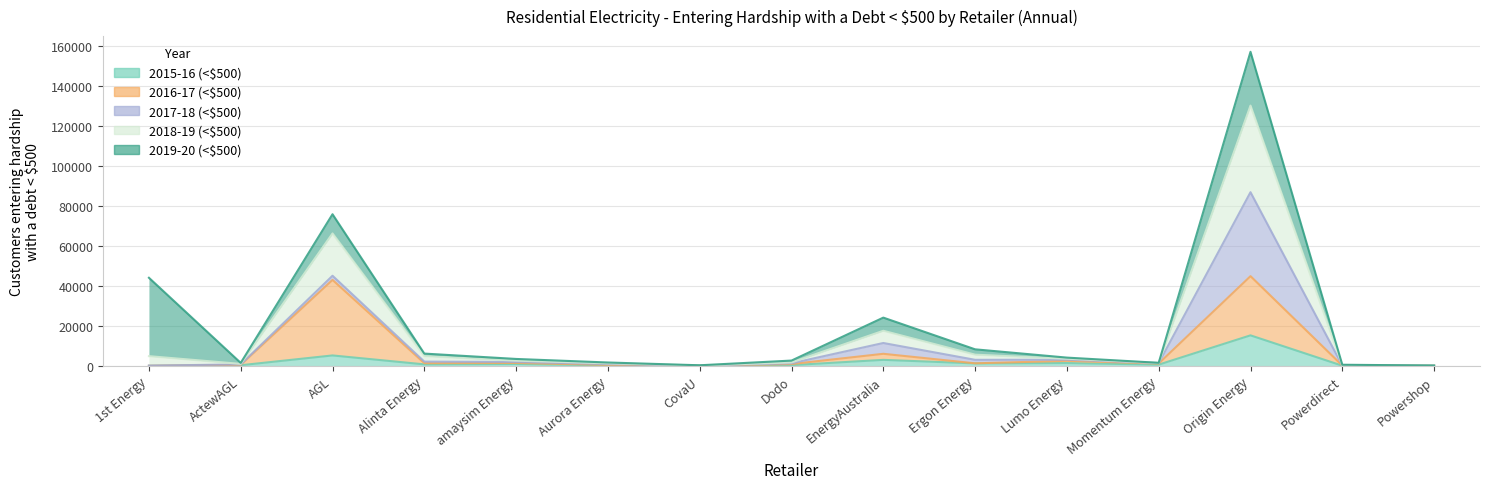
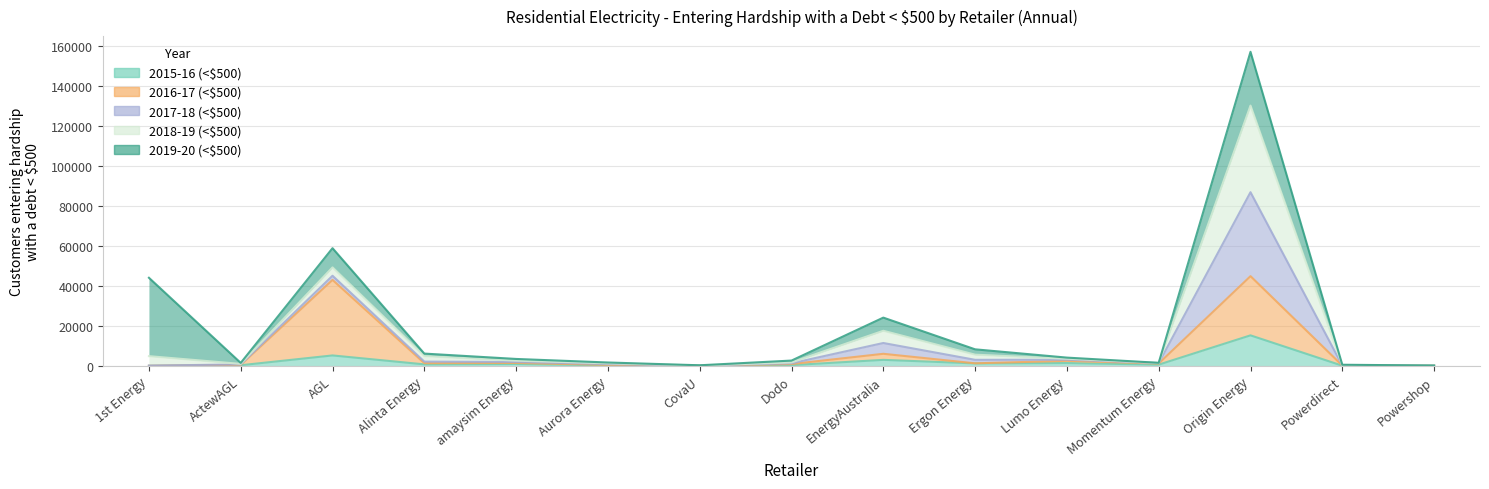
  {
    "2016-17 (<$500)": {
      "AGL": 38000,
      "EnergyAustralia": 3000,
      "Origin Energy": 30000
    },
    "2018-19 (<$500)": {
      "1st Energy": 5000,
-     "AGL": 21000,
+     "AGL": 4000,
      "EnergyAustralia": 6000,
      "Ergon Energy": 3000,
      "Origin Energy": 43000
    },
    "2019-20 (<$500)": {
      "1st Energy": 39000,
      "AGL": 10000,
      "EnergyAustralia": 7000,
      "Ergon Energy": 3000,
      "Origin Energy": 27000
    }
  }
